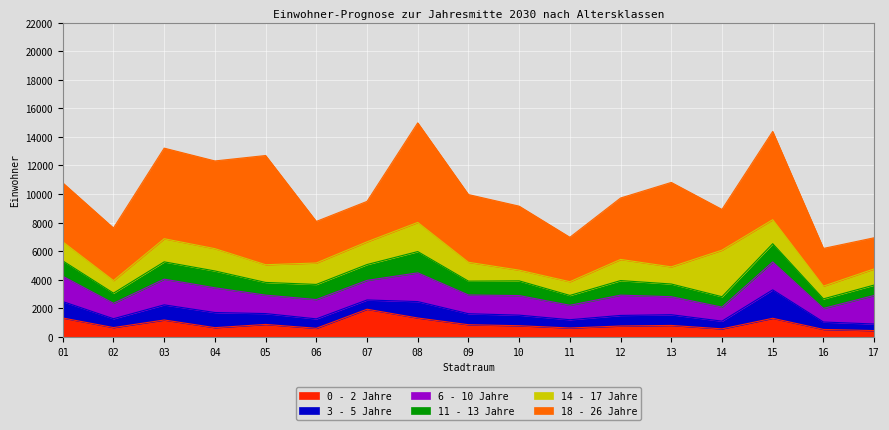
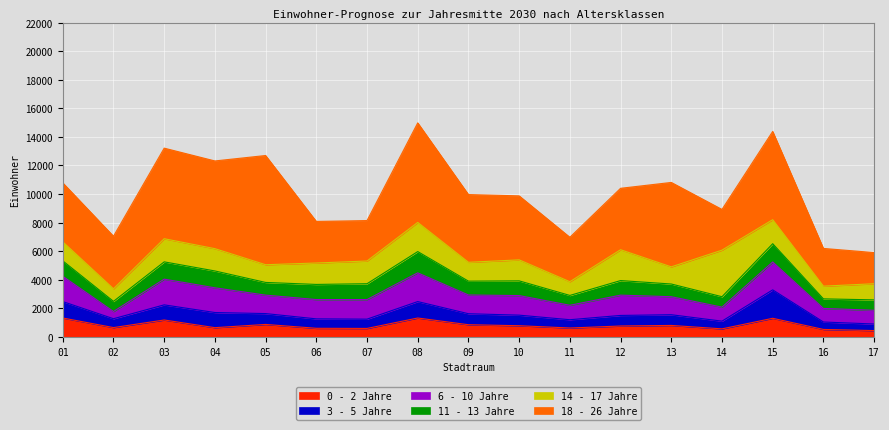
  {
    "0 - 2 Jahre": {
      "01": 1300,
      "02": 700,
      "03": 1200,
      "04": 600,
      "05": 900,
      "06": 600,
-     "07": 1900,
+     "07": 600,
      "08": 1300,
      "09": 900,
      "10": 800,
      "11": 600,
      "12": 800,
      "13": 800,
      "14": 600,
      "15": 1300,
      "16": 500,
      "17": 400
    },
    "3 - 5 Jahre": {
      "01": 2500,
      "02": 1300,
      "03": 2200,
      "04": 1700,
      "05": 1600,
      "06": 1300,
      "08": 2500,
      "09": 1600,
      "10": 1500,
      "11": 1200,
      "12": 1500,
      "13": 1600,
      "14": 1100,
      "15": 3300,
      "16": 1000,
      "17": 900
    },
    "6 - 10 Jahre": {
      "01": 4200,
-     "02": 1100,
+     "02": 500,
      "03": 4000,
      "04": 3400,
      "05": 2900,
      "06": 2600,
      "08": 4500,
      "09": 2900,
      "10": 2900,
      "11": 2200,
      "12": 2900,
      "13": 2800,
      "14": 2100,
      "15": 5200,
      "16": 2000,
-     "17": 2000
+     "17": 1000
    },
    "11 - 13 Jahre": {
      "01": 5300,
      "03": 5300,
      "04": 4600,
      "05": 3800,
      "06": 3700,
      "08": 6000,
      "09": 3900,
      "10": 3900,
      "11": 2900,
      "12": 3900,
      "13": 3700,
      "14": 2800,
      "15": 6500,
      "16": 2700
    },
    "14 - 17 Jahre": {
      "01": 6700,
      "03": 6900,
      "04": 6200,
      "05": 5100,
      "06": 5200,
      "08": 8000,
      "09": 5200,
-     "10": 700,
+     "10": 1500,
      "11": 3900,
-     "12": 1500,
+     "12": 2200,
      "13": 4900,
      "14": 6100,
      "15": 8200,
      "16": 3600
    },
    "18 - 26 Jahre": {
      "01": 4100,
      "02": 3700,
      "03": 6300,
      "04": 6100,
      "05": 7600,
      "06": 2900,
      "07": 2800,
      "08": 7000,
      "09": 4700,
      "10": 4500,
      "11": 3100,
      "12": 4300,
      "13": 5900,
      "14": 2900,
      "15": 6200,
      "16": 2600,
      "17": 2200
    }
  }
